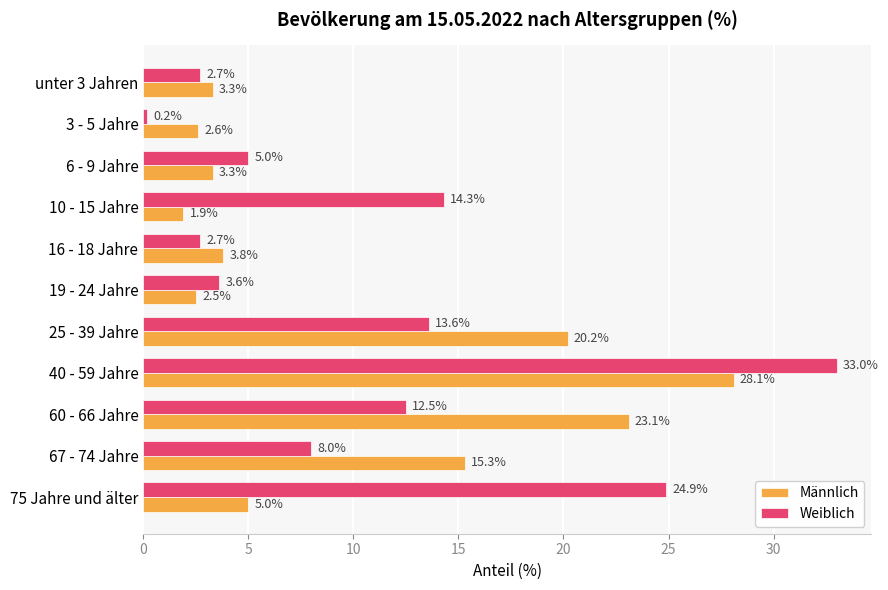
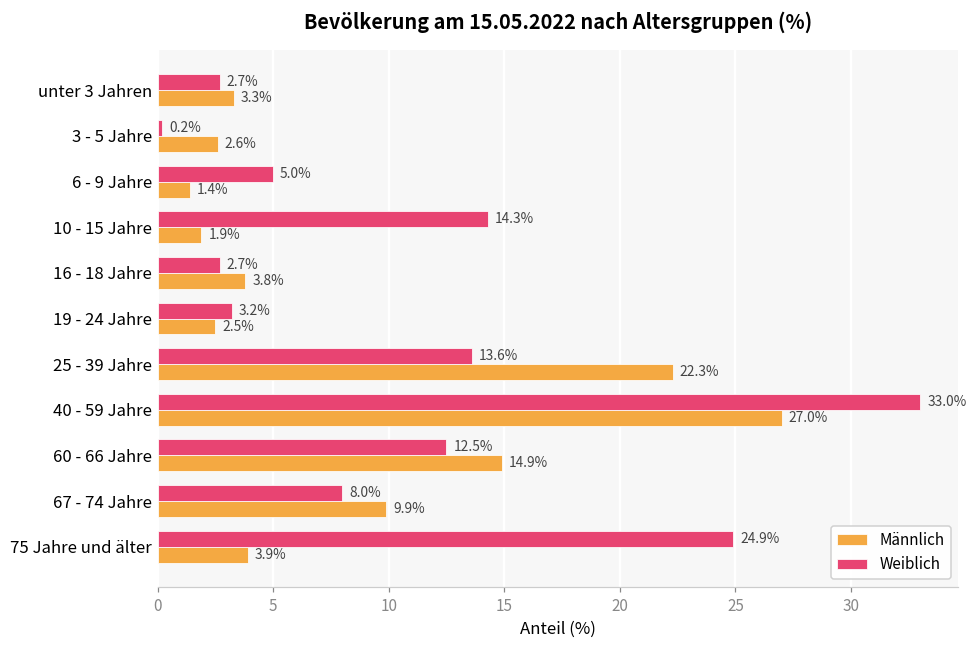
  {
    "Männlich": {
      "unter 3 Jahren": "3.3%",
      "3 - 5 Jahre": "2.6%",
-     "6 - 9 Jahre": "3.3%",
+     "6 - 9 Jahre": "1.4%",
      "10 - 15 Jahre": "1.9%",
      "16 - 18 Jahre": "3.8%",
      "19 - 24 Jahre": "2.5%",
-     "25 - 39 Jahre": "20.2%",
-     "40 - 59 Jahre": "28.1%",
-     "60 - 66 Jahre": "23.1%",
-     "67 - 74 Jahre": "15.3%",
-     "75 Jahre und älter": "5.0%"
+     "25 - 39 Jahre": "22.3%",
+     "40 - 59 Jahre": "27.0%",
+     "60 - 66 Jahre": "14.9%",
+     "67 - 74 Jahre": "9.9%",
+     "75 Jahre und älter": "3.9%"
    },
    "Weiblich": {
      "unter 3 Jahren": "2.7%",
      "3 - 5 Jahre": "0.2%",
      "6 - 9 Jahre": "5.0%",
      "10 - 15 Jahre": "14.3%",
      "16 - 18 Jahre": "2.7%",
-     "19 - 24 Jahre": "3.6%",
+     "19 - 24 Jahre": "3.2%",
      "25 - 39 Jahre": "13.6%",
      "40 - 59 Jahre": "33.0%",
      "60 - 66 Jahre": "12.5%",
      "67 - 74 Jahre": "8.0%",
      "75 Jahre und älter": "24.9%"
    }
  }
